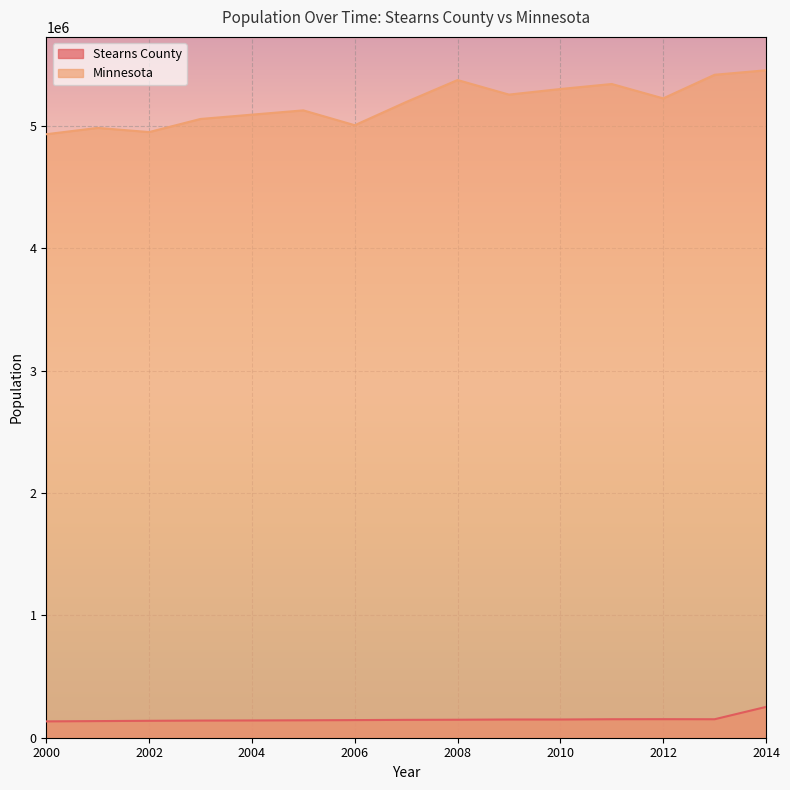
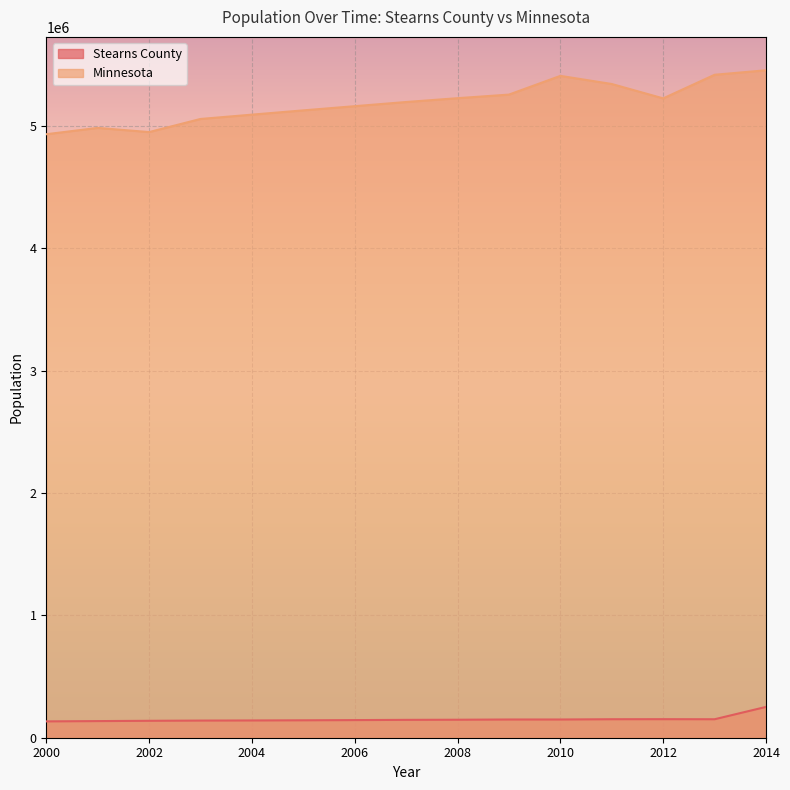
  {
    "Stearns County": {
      "2000": 130000,
      "2002": 140000,
      "2004": 140000,
      "2006": 140000,
      "2008": 150000,
      "2010": 150000,
      "2012": 150000,
      "2014": 250000
    },
    "Minnesota": {
      "2000": 4930000,
      "2002": 4950000,
      "2004": 5090000,
-     "2006": 5010000,
-     "2008": 5380000,
-     "2010": 5300000,
+     "2006": 5160000,
+     "2008": 5230000,
+     "2010": 5410000,
      "2012": 5230000,
      "2014": 5460000
    }
  }
